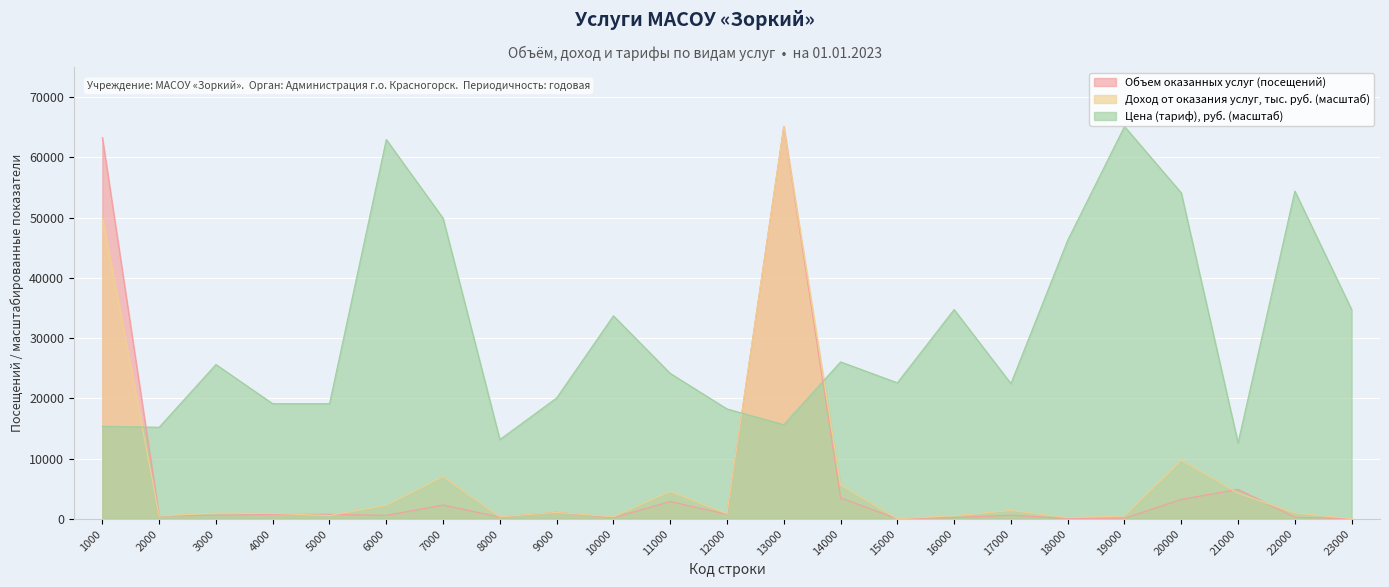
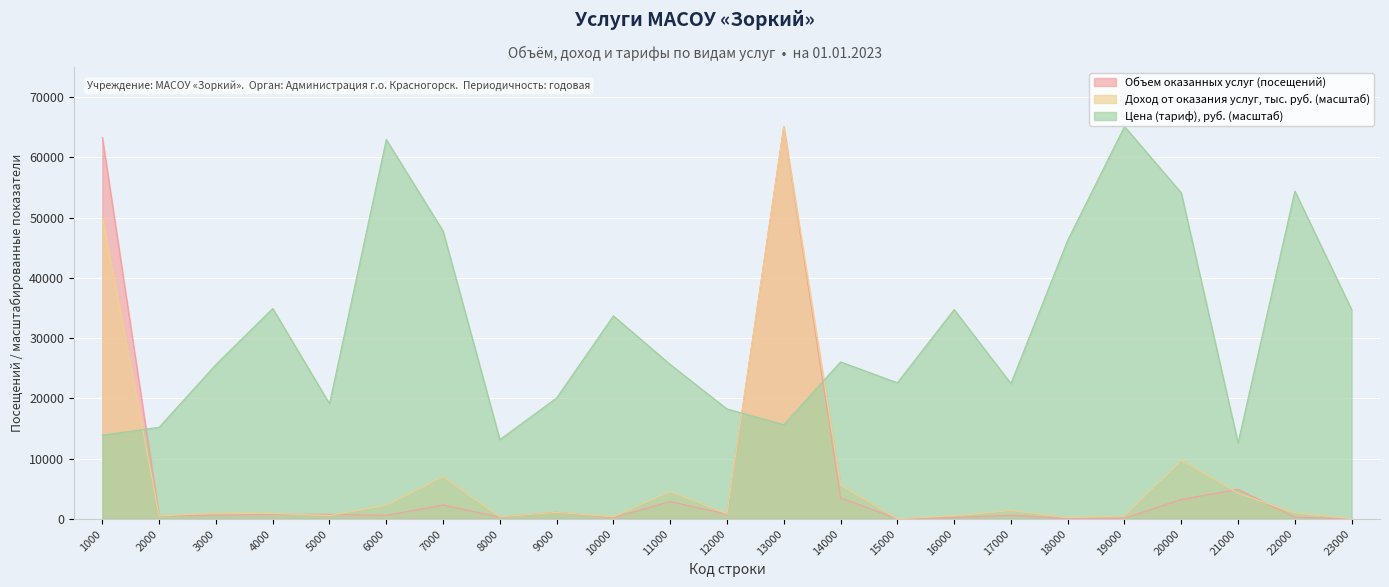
  {
    "Цена (тариф), руб. (масштаб)": {
-     "1000": 15000,
+     "1000": 14000,
      "2000": 15000,
      "3000": 26000,
-     "4000": 19000,
+     "4000": 35000,
      "5000": 19000,
      "6000": 63000,
-     "7000": 50000,
+     "7000": 48000,
      "8000": 13000,
      "9000": 20000,
      "10000": 34000,
-     "11000": 24000,
+     "11000": 26000,
      "12000": 18000,
      "13000": 16000,
      "14000": 26000,
      "15000": 23000,
      "16000": 35000,
      "17000": 22000,
      "18000": 46000,
      "19000": 65000,
      "20000": 54000,
      "21000": 13000,
      "22000": 54000,
      "23000": 35000
    }
  }
